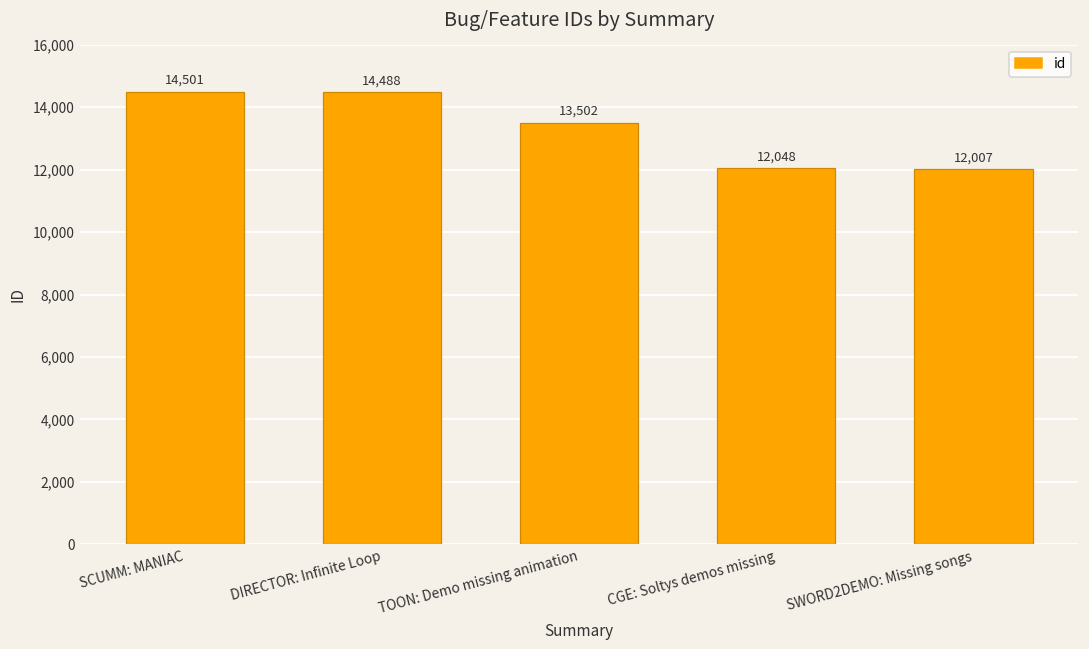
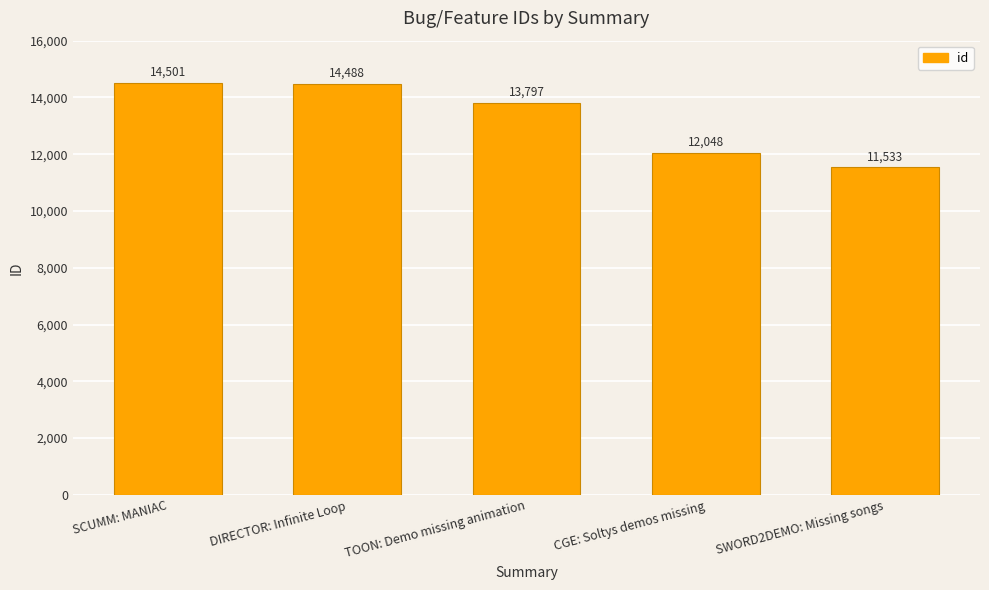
  {
    "SCUMM: MANIAC": "14,501",
    "DIRECTOR: Infinite Loop": "14,488",
-   "TOON: Demo missing animation": "13,502",
+   "TOON: Demo missing animation": "13,797",
    "CGE: Soltys demos missing": "12,048",
-   "SWORD2DEMO: Missing songs": "12,007"
+   "SWORD2DEMO: Missing songs": "11,533"
  }
